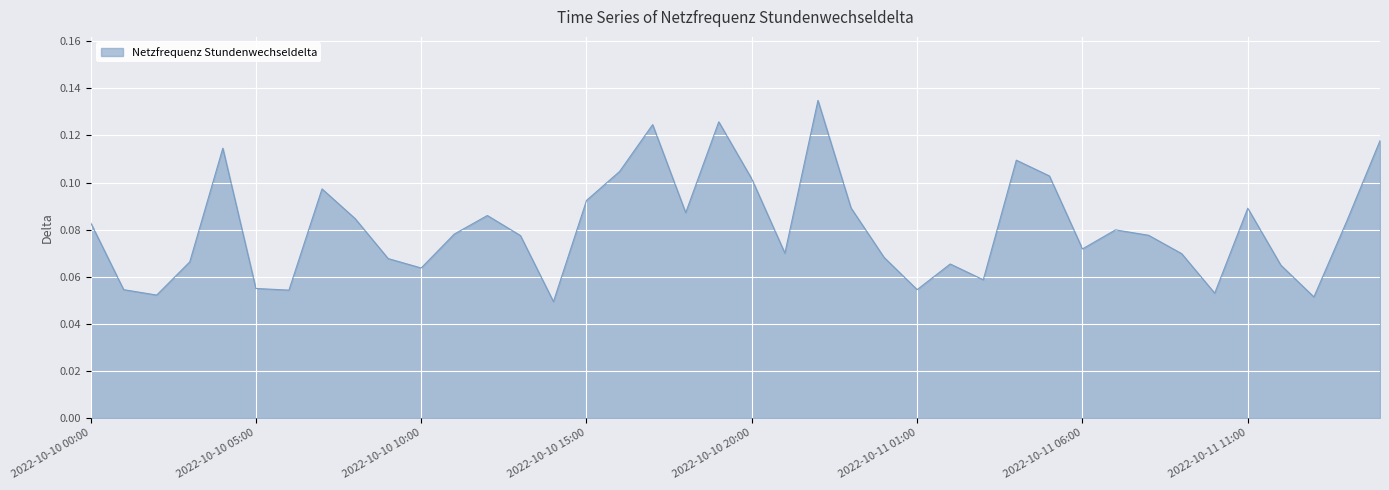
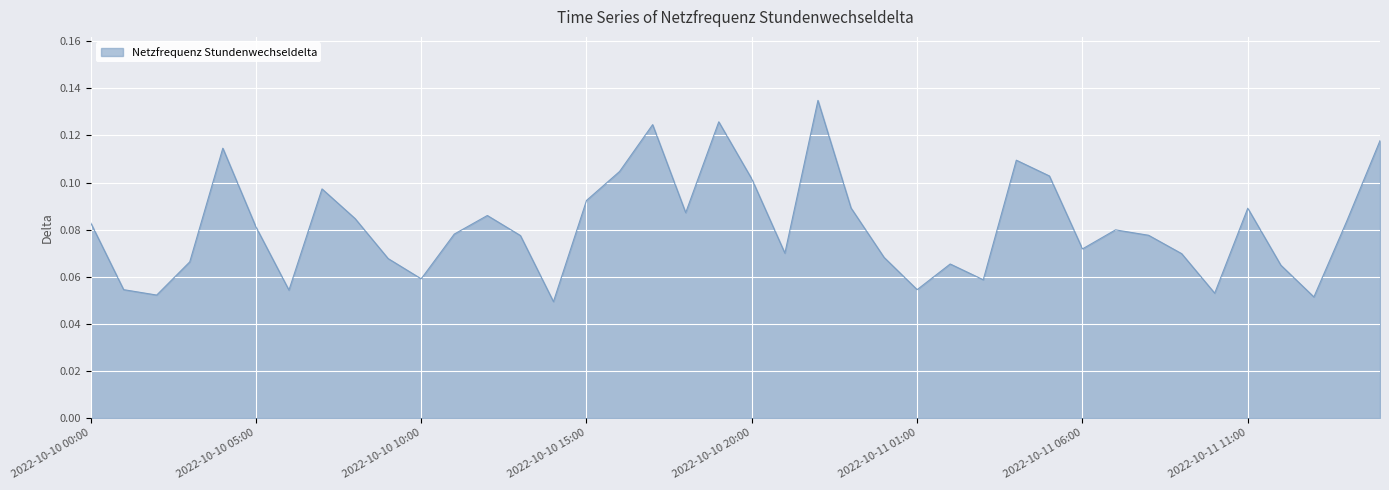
  {
    "2022-10-10 00:00": 0.083,
-   "2022-10-10 05:00": 0.055,
-   "2022-10-10 10:00": 0.064,
+   "2022-10-10 05:00": 0.081,
+   "2022-10-10 10:00": 0.059,
    "2022-10-10 15:00": 0.092,
    "2022-10-10 20:00": 0.102,
    "2022-10-11 01:00": 0.055,
    "2022-10-11 06:00": 0.072,
    "2022-10-11 11:00": 0.089
  }
